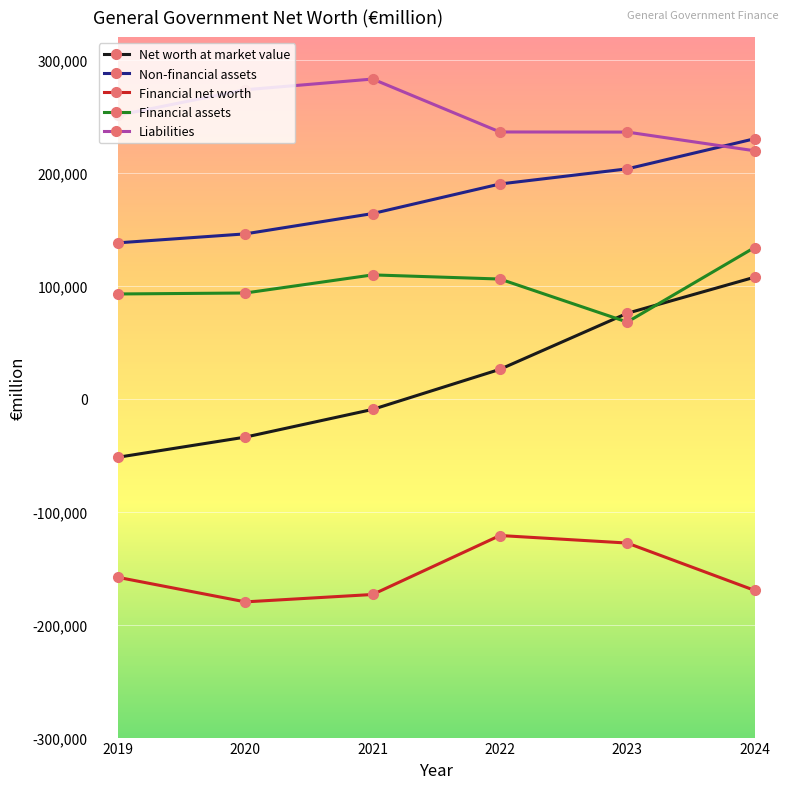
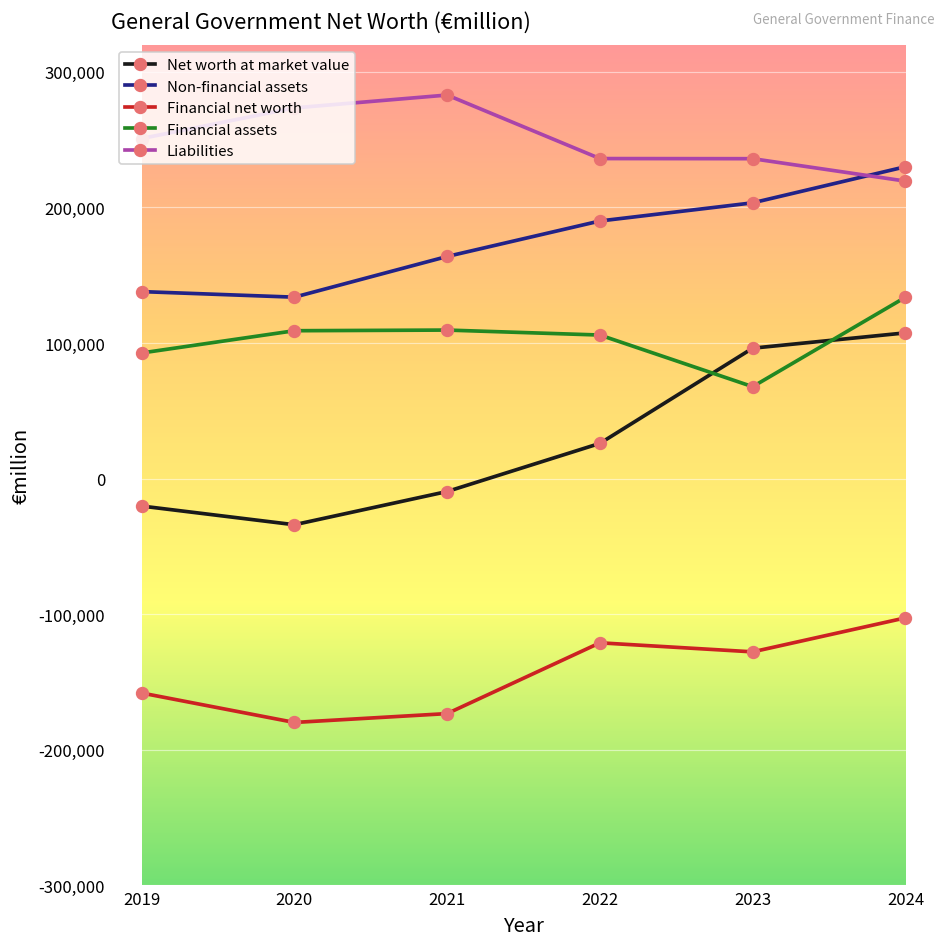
  {
    "Net worth at market value": {
-     "2019": "-52,000",
+     "2019": "-20,000",
      "2020": "-34,000",
      "2021": "-10,000",
      "2022": "26,000",
-     "2023": "76,000",
+     "2023": "96,000",
      "2024": "107,000"
    },
    "Non-financial assets": {
      "2019": "138,000",
-     "2020": "146,000",
+     "2020": "134,000",
      "2021": "164,000",
      "2022": "190,000",
      "2023": "203,000",
      "2024": "230,000"
    },
    "Financial net worth": {
      "2019": "-158,000",
      "2020": "-180,000",
      "2021": "-173,000",
      "2022": "-121,000",
      "2023": "-128,000",
-     "2024": "-170,000"
+     "2024": "-103,000"
    },
    "Financial assets": {
      "2019": "93,000",
-     "2020": "94,000",
+     "2020": "109,000",
      "2021": "110,000",
      "2022": "106,000",
      "2023": "68,000",
      "2024": "134,000"
    },
    "Liabilities": {
      "2021": "283,000",
      "2022": "236,000",
      "2023": "236,000",
      "2024": "219,000"
    }
  }
